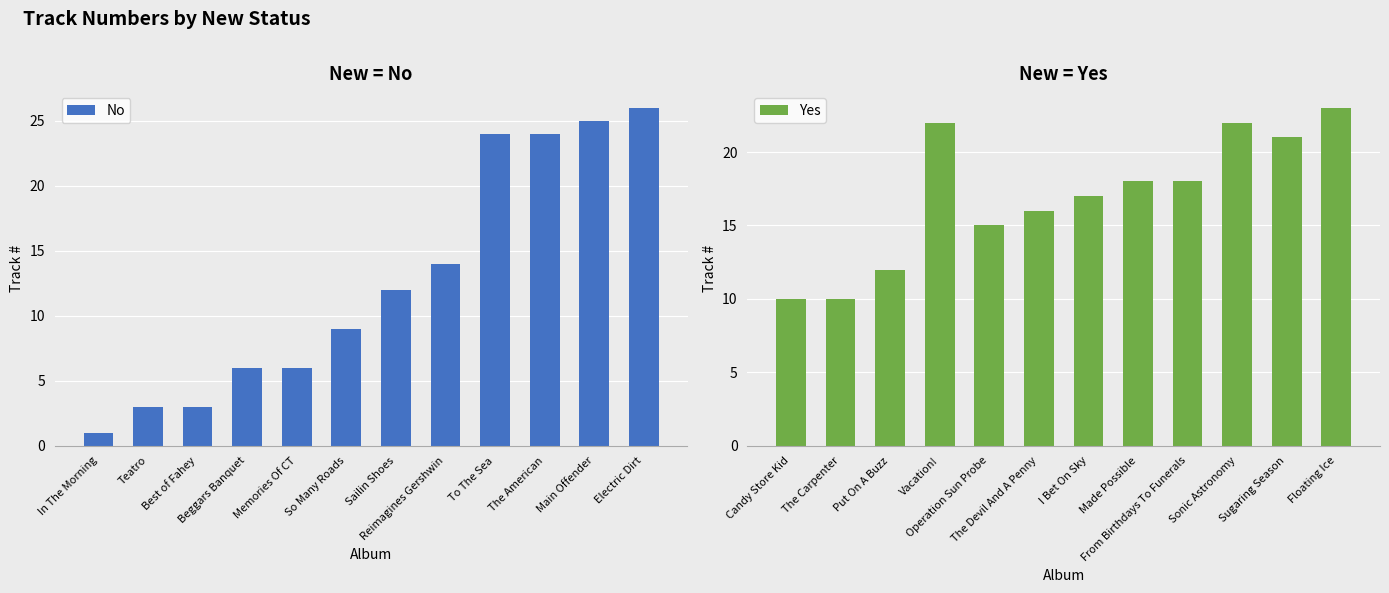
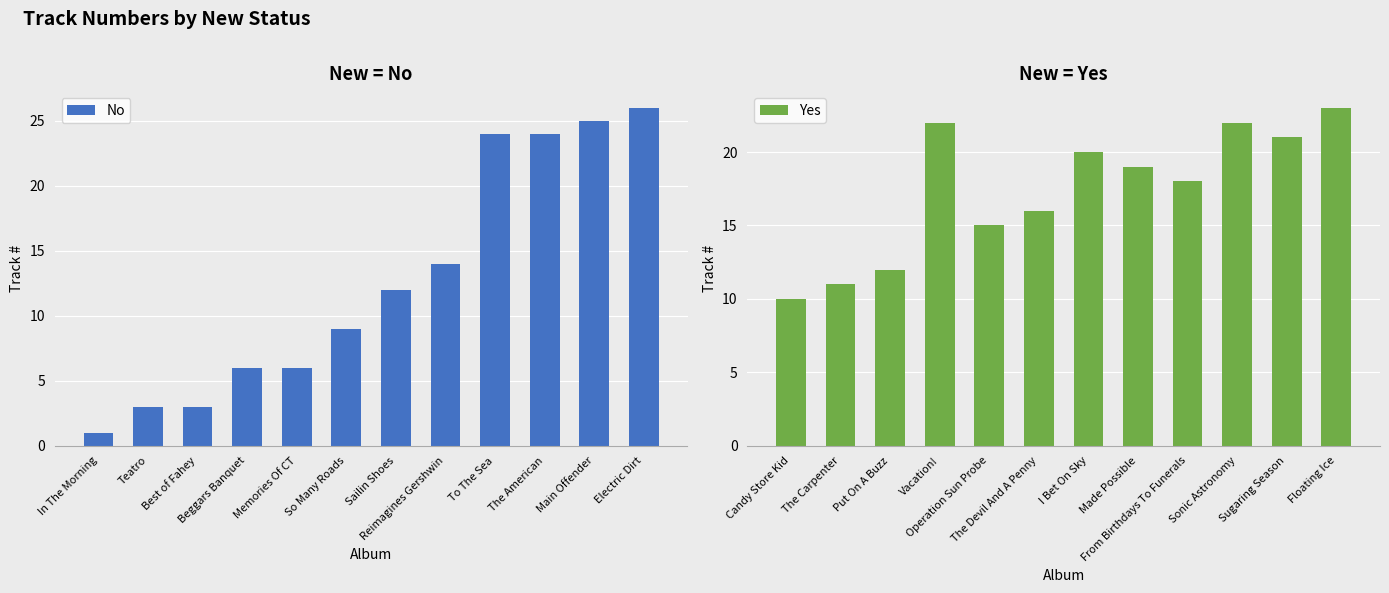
  {
    "New = No": {
      "In The Morning": 1.0,
      "Teatro": 3.0,
      "Best of Fahey": 3.0,
      "Beggars Banquet": 6.0,
      "Memories Of CT": 6.0,
      "So Many Roads": 9.0,
      "Sailin Shoes": 12.0,
      "Reimagines Gershwin": 14.0,
      "To The Sea": 24.0,
      "The American": 24.0,
      "Main Offender": 25.0,
      "Electric Dirt": 26.0
    },
    "New = Yes": {
      "Candy Store Kid": 10,
-     "The Carpenter": 10,
+     "The Carpenter": 11,
      "Put On A Buzz": 12,
      "Vacation!": 22,
      "Operation Sun Probe": 15,
      "The Devil And A Penny": 16,
-     "I Bet On Sky": 17,
-     "Made Possible": 18,
+     "I Bet On Sky": 20,
+     "Made Possible": 19,
      "From Birthdays To Funerals": 18,
      "Sonic Astronomy": 22,
      "Sugaring Season": 21,
      "Floating Ice": 23
    }
  }
